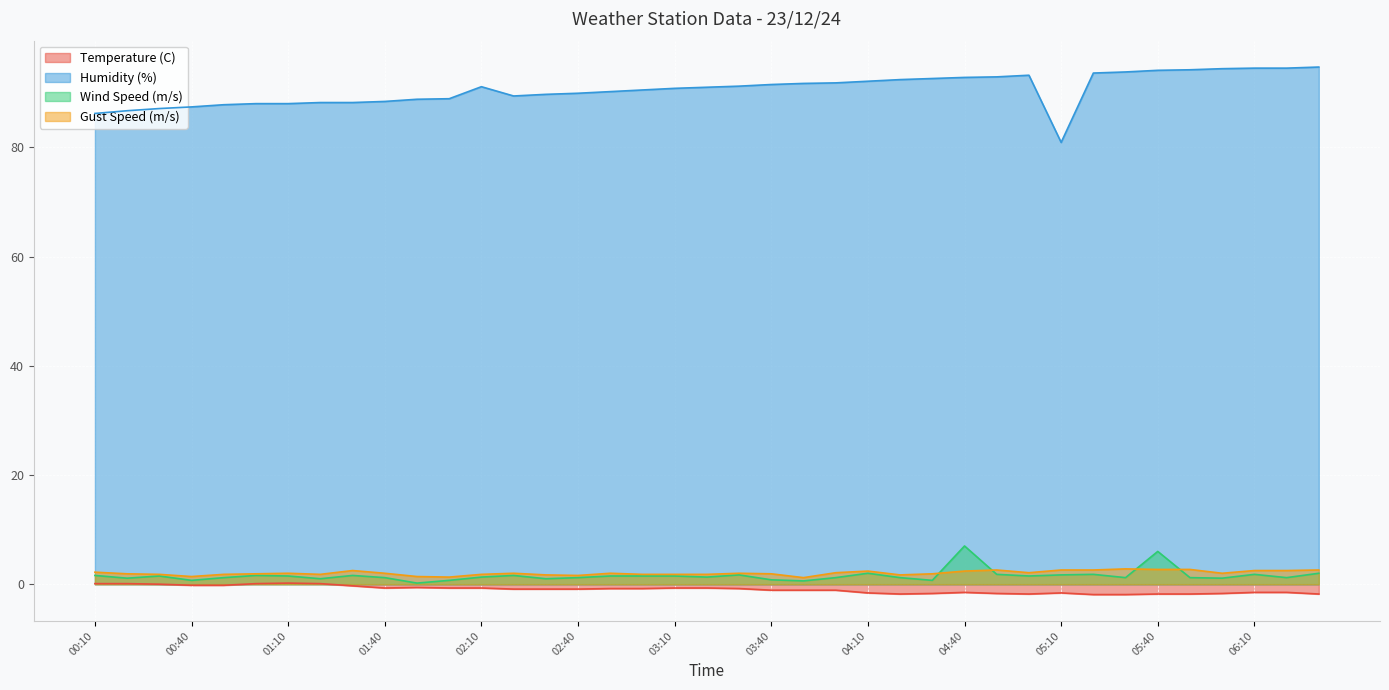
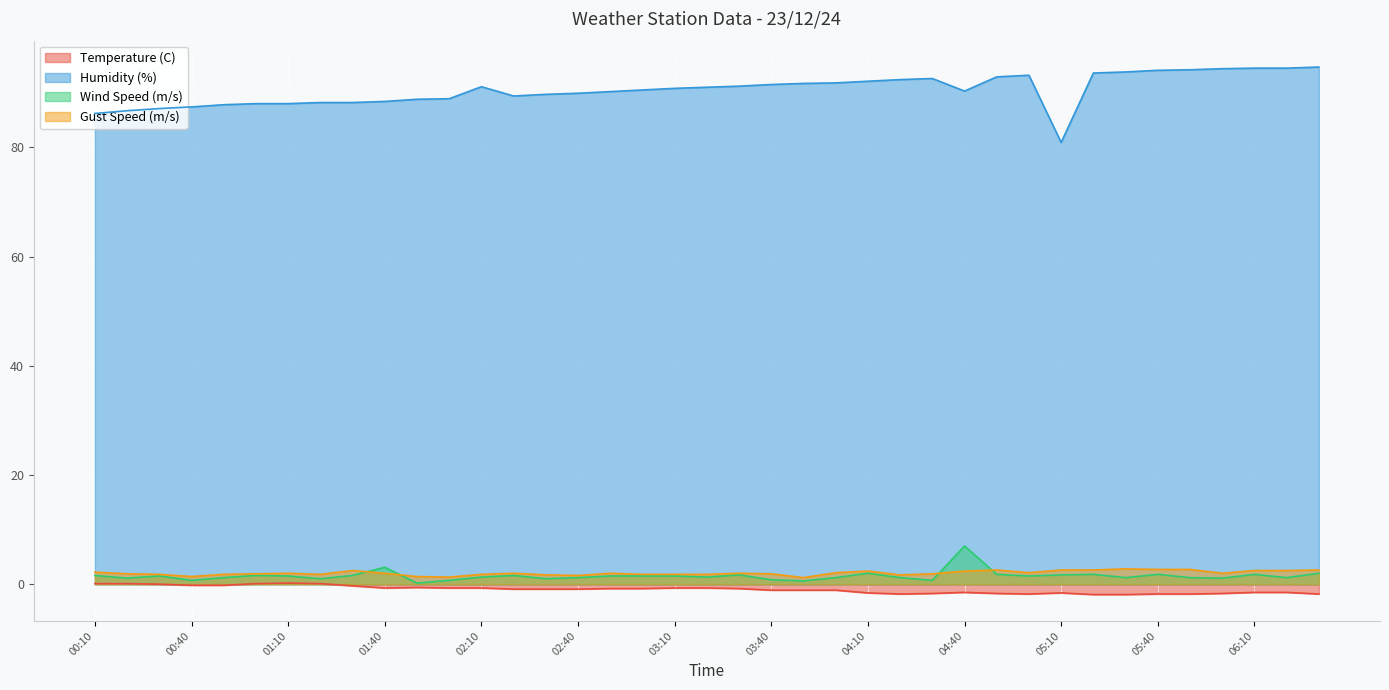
  {
    "Humidity (%)": {
      "00:40": 87,
      "01:10": 88,
      "01:40": 88,
      "02:10": 91,
      "02:40": 90,
      "03:10": 91,
      "03:40": 92,
      "04:10": 92,
-     "04:40": 93,
+     "04:40": 90,
      "05:10": 81,
      "05:40": 94,
      "06:10": 95
    },
    "Wind Speed (m/s)": {
      "00:10": 2,
      "00:40": 1,
      "01:10": 2,
-     "01:40": 1,
+     "01:40": 3,
      "02:10": 1,
      "03:40": 1,
      "04:40": 7,
      "05:10": 2,
-     "05:40": 6,
+     "05:40": 2,
      "06:10": 2
    },
    "Gust Speed (m/s)": {
      "00:10": 2,
      "00:40": 1,
      "01:10": 2,
      "01:40": 2,
      "02:10": 2,
      "03:40": 2,
      "04:40": 2,
      "05:10": 3,
      "05:40": 3,
      "06:10": 3
    }
  }
